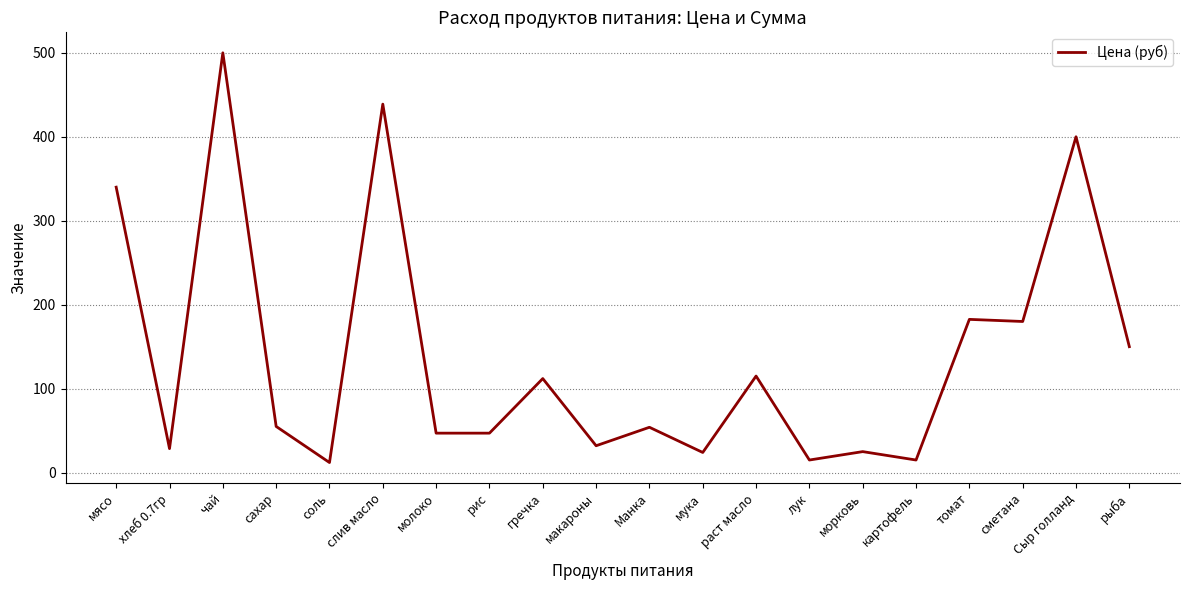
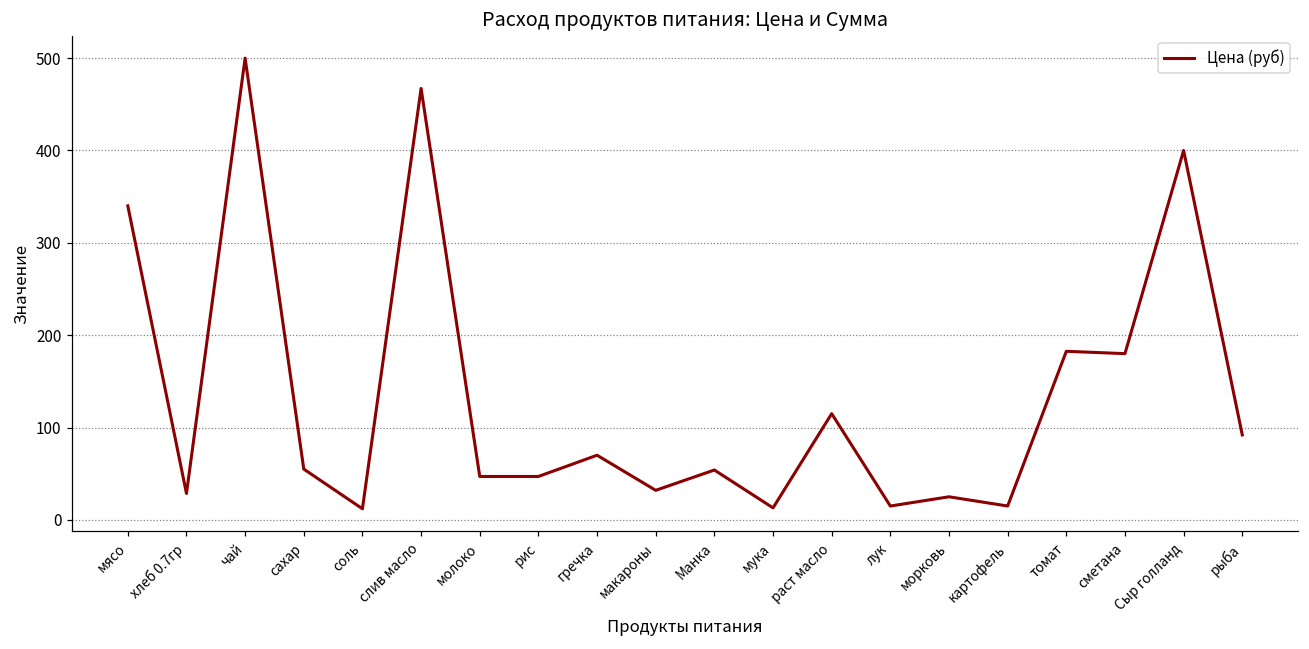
  {
    "мясо": 340,
    "хлеб 0.7гр": 30,
    "чай": 500,
    "сахар": 60,
    "соль": 10,
-   "слив масло": 440,
+   "слив масло": 470,
    "молоко": 50,
    "рис": 50,
-   "гречка": 110,
+   "гречка": 70,
    "макароны": 30,
    "Манка": 50,
-   "мука": 20,
+   "мука": 10,
    "раст масло": 120,
    "лук": 20,
    "морковь": 30,
    "картофель": 20,
    "томат": 180,
    "сметана": 180,
    "Сыр голланд": 400,
-   "рыба": 150
+   "рыба": 90
  }
